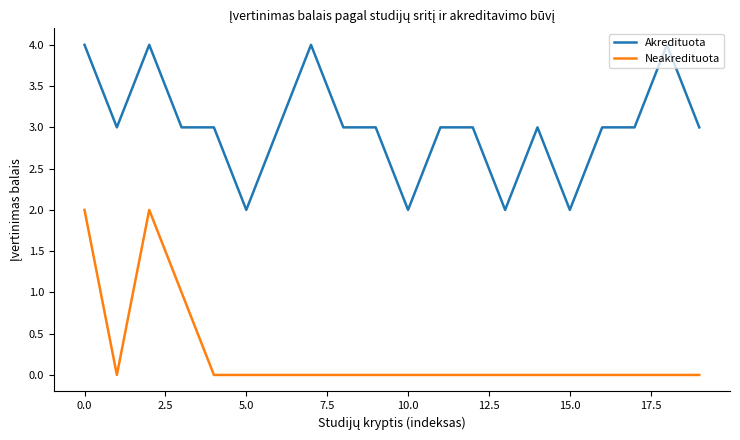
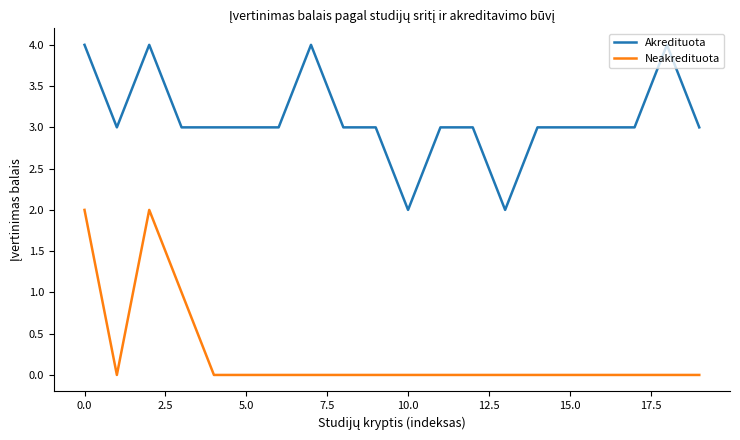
  {
    "Akredituota": {
      "0.0": 4,
-     "5.0": 2,
+     "5.0": 3,
      "10.0": 2,
-     "15.0": 2
+     "15.0": 3
    },
    "Neakredituota": {
      "0.0": 2,
      "5.0": 0,
      "10.0": 0,
      "15.0": 0
    }
  }
